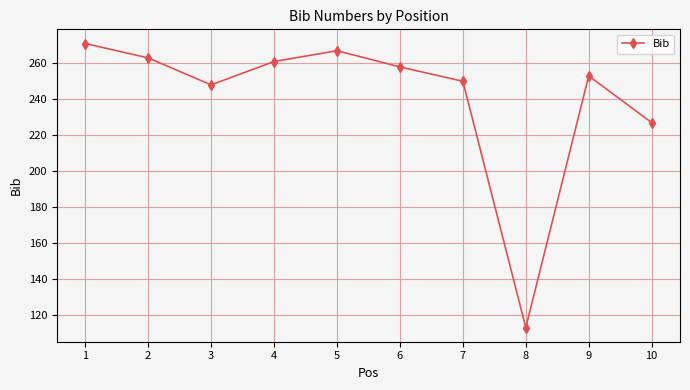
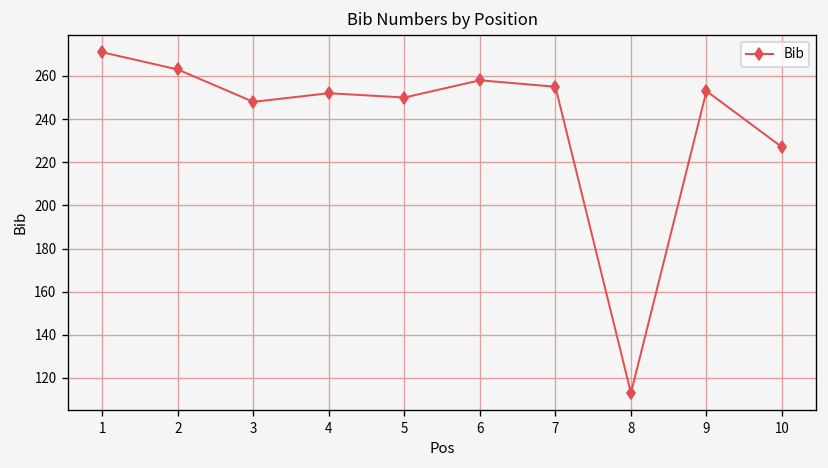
  {
    "1": 271,
    "2": 263,
    "3": 248,
-   "4": 261,
-   "5": 267,
+   "4": 252,
+   "5": 250,
    "6": 258,
-   "7": 250,
+   "7": 255,
    "8": 113,
    "9": 253,
    "10": 227
  }
